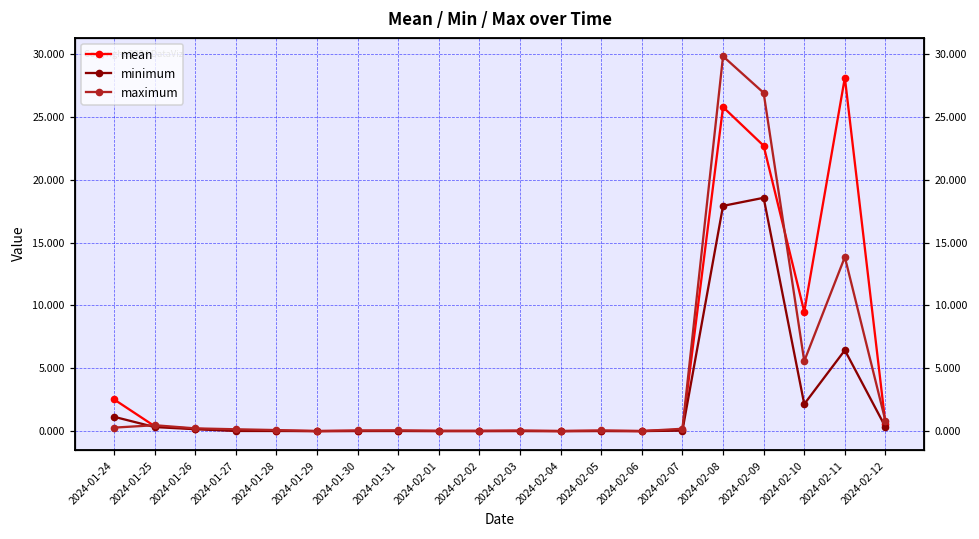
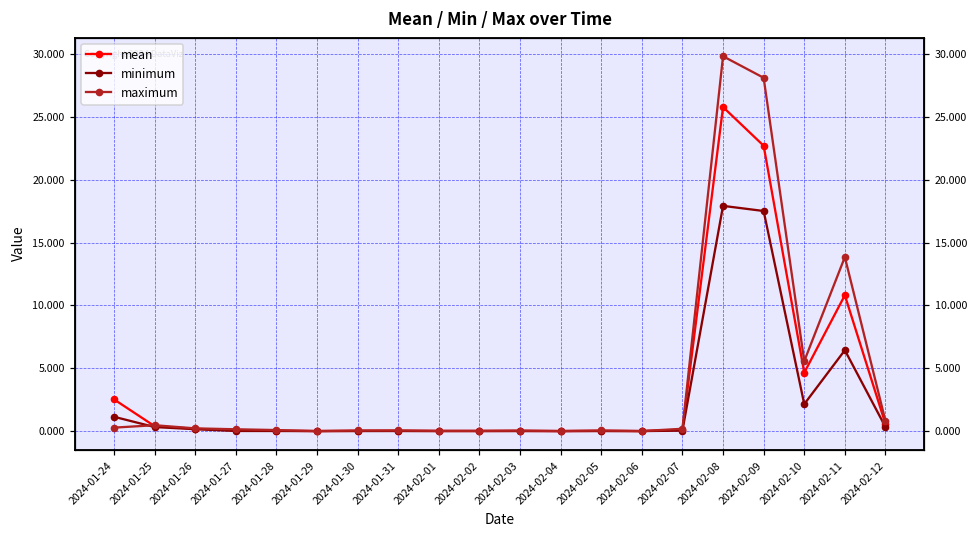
  {
    "mean": {
      "2024-01-24": 2.5,
      "2024-02-08": 25.8,
      "2024-02-09": 22.7,
-     "2024-02-10": 9.5,
-     "2024-02-11": 28.1,
+     "2024-02-10": 4.6,
+     "2024-02-11": 10.8,
      "2024-02-12": 0.6
    },
    "minimum": {
      "2024-01-24": 1.1,
      "2024-02-08": 17.9,
-     "2024-02-09": 18.6,
+     "2024-02-09": 17.5,
      "2024-02-10": 2.1,
      "2024-02-11": 6.4,
      "2024-02-12": 0.3
    },
    "maximum": {
      "2024-01-24": 0.3,
      "2024-02-08": 29.8,
-     "2024-02-09": 26.9,
+     "2024-02-09": 28.1,
      "2024-02-10": 5.6,
      "2024-02-11": 13.9,
      "2024-02-12": 0.8
    }
  }
